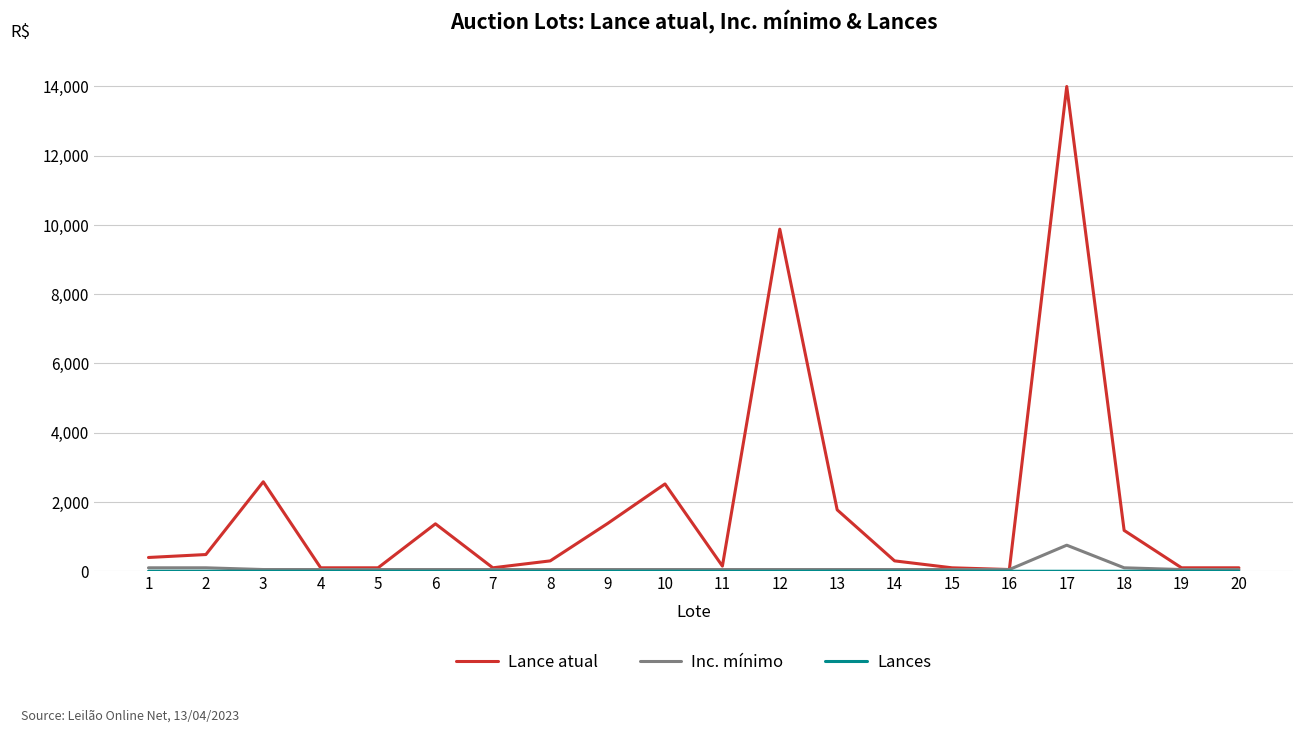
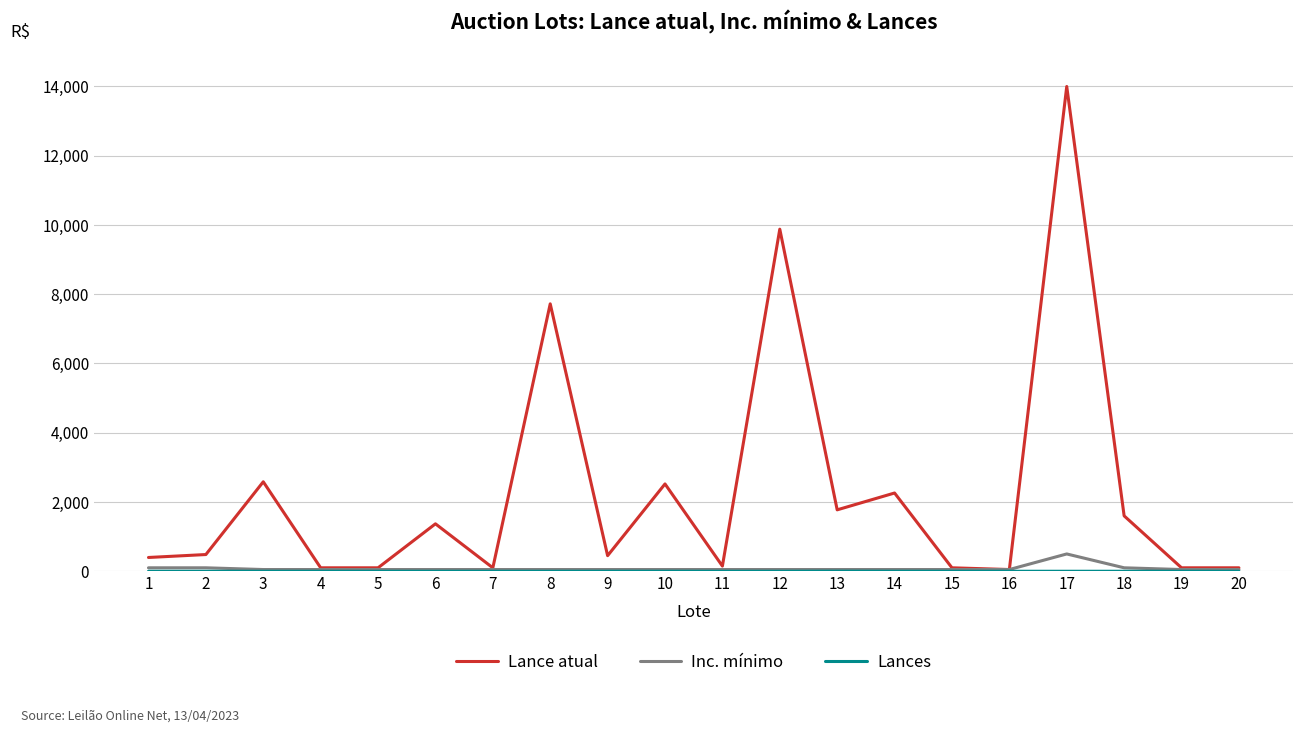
  {
    "Lance atual": {
      "1": "400",
      "2": "500",
      "3": "2,600",
      "6": "1,400",
-     "8": "300",
-     "9": "1,400",
+     "8": "7,700",
+     "9": "500",
      "10": "2,500",
      "11": "200",
      "12": "9,900",
      "13": "1,800",
-     "14": "300",
+     "14": "2,300",
      "17": "14,000",
-     "18": "1,200"
+     "18": "1,600"
    },
    "Inc. mínimo": {
      "1": "100",
      "2": "100",
-     "17": "800",
+     "17": "500",
      "18": "100"
    },
    "Lances": {
      "1": "0",
      "2": "0",
      "17": "0",
      "18": "0"
    }
  }
